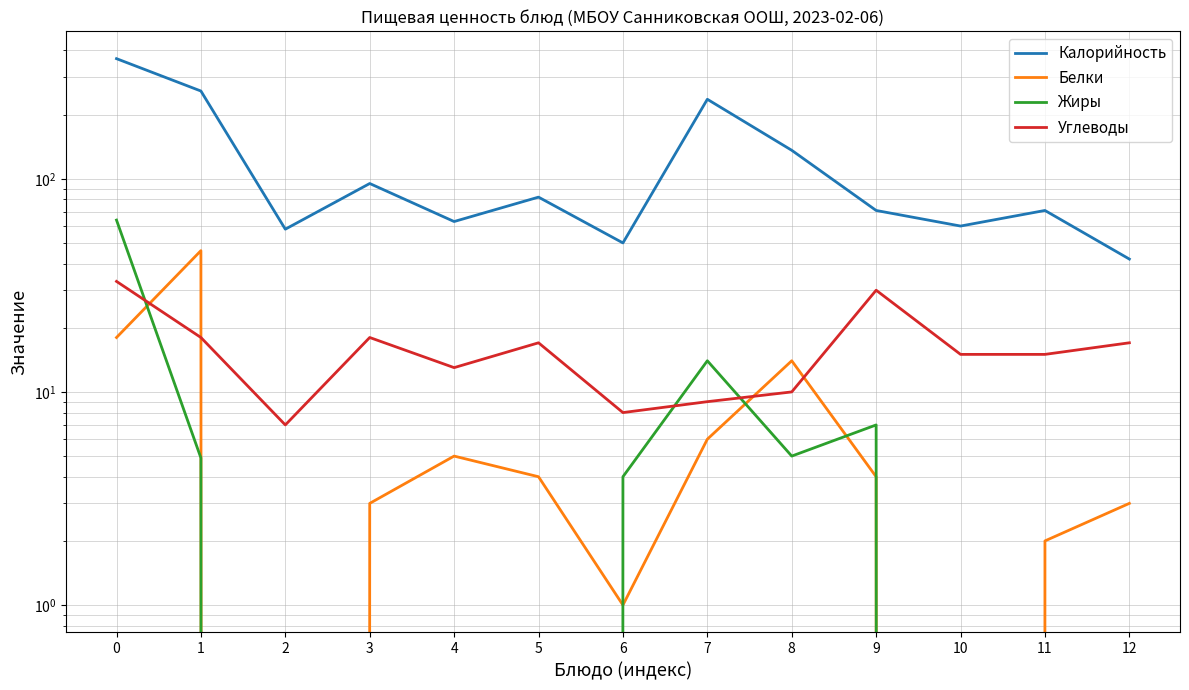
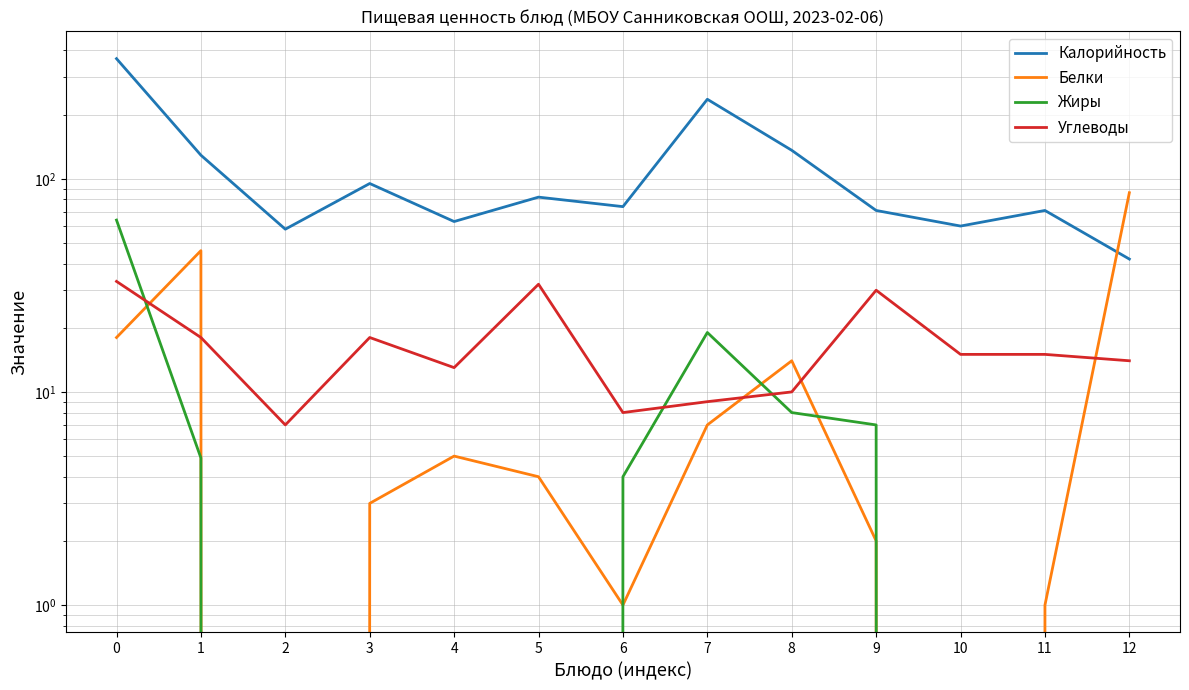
  {
    "Калорийность": {
      "0": 370,
-     "1": 260,
+     "1": 130,
      "2": 58,
      "3": 100,
      "4": 63,
      "5": 82,
-     "6": 50,
+     "6": 74,
      "7": 240,
      "8": 140,
      "9": 71,
      "10": 60,
      "11": 71,
      "12": 42
    },
    "Белки": {
      "0": 18,
      "1": 46,
      "3": 3,
      "4": 5,
      "5": 4,
      "6": 1,
-     "7": 6,
+     "7": 7,
      "8": 14,
-     "9": 4,
-     "11": 2,
-     "12": 3
+     "9": 2,
+     "11": 1,
+     "12": 86
    },
    "Жиры": {
      "0": 64,
      "1": 5,
      "6": 4,
-     "7": 14,
-     "8": 5,
+     "7": 19,
+     "8": 8,
      "9": 7
    },
    "Углеводы": {
      "0": 33,
      "1": 18,
      "2": 7,
      "3": 18,
      "4": 13,
-     "5": 17,
+     "5": 32,
      "6": 8,
      "7": 9,
      "8": 10,
      "9": 30,
      "10": 15,
      "11": 15,
-     "12": 17
+     "12": 14
    }
  }
